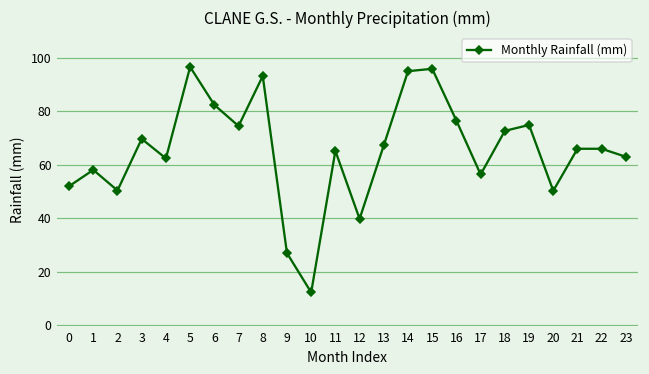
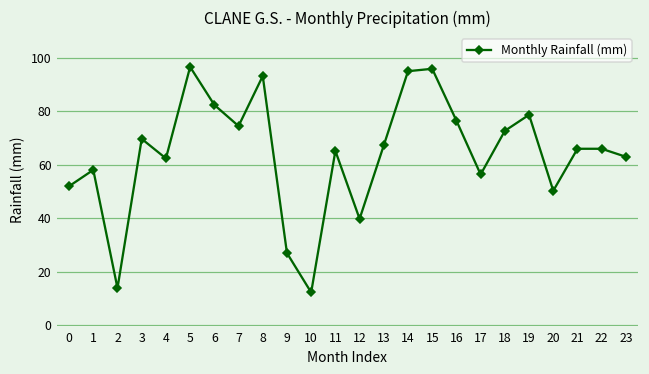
  {
    "0": 52,
    "1": 58,
-   "2": 50,
+   "2": 14,
    "3": 70,
    "4": 62,
    "5": 97,
    "6": 82,
    "7": 75,
    "8": 93,
    "9": 27,
    "10": 12,
    "11": 65,
    "12": 40,
    "13": 67,
    "14": 95,
    "15": 96,
    "16": 77,
    "17": 56,
    "18": 73,
-   "19": 75,
+   "19": 79,
    "20": 50,
    "21": 66,
    "22": 66,
    "23": 63
  }
